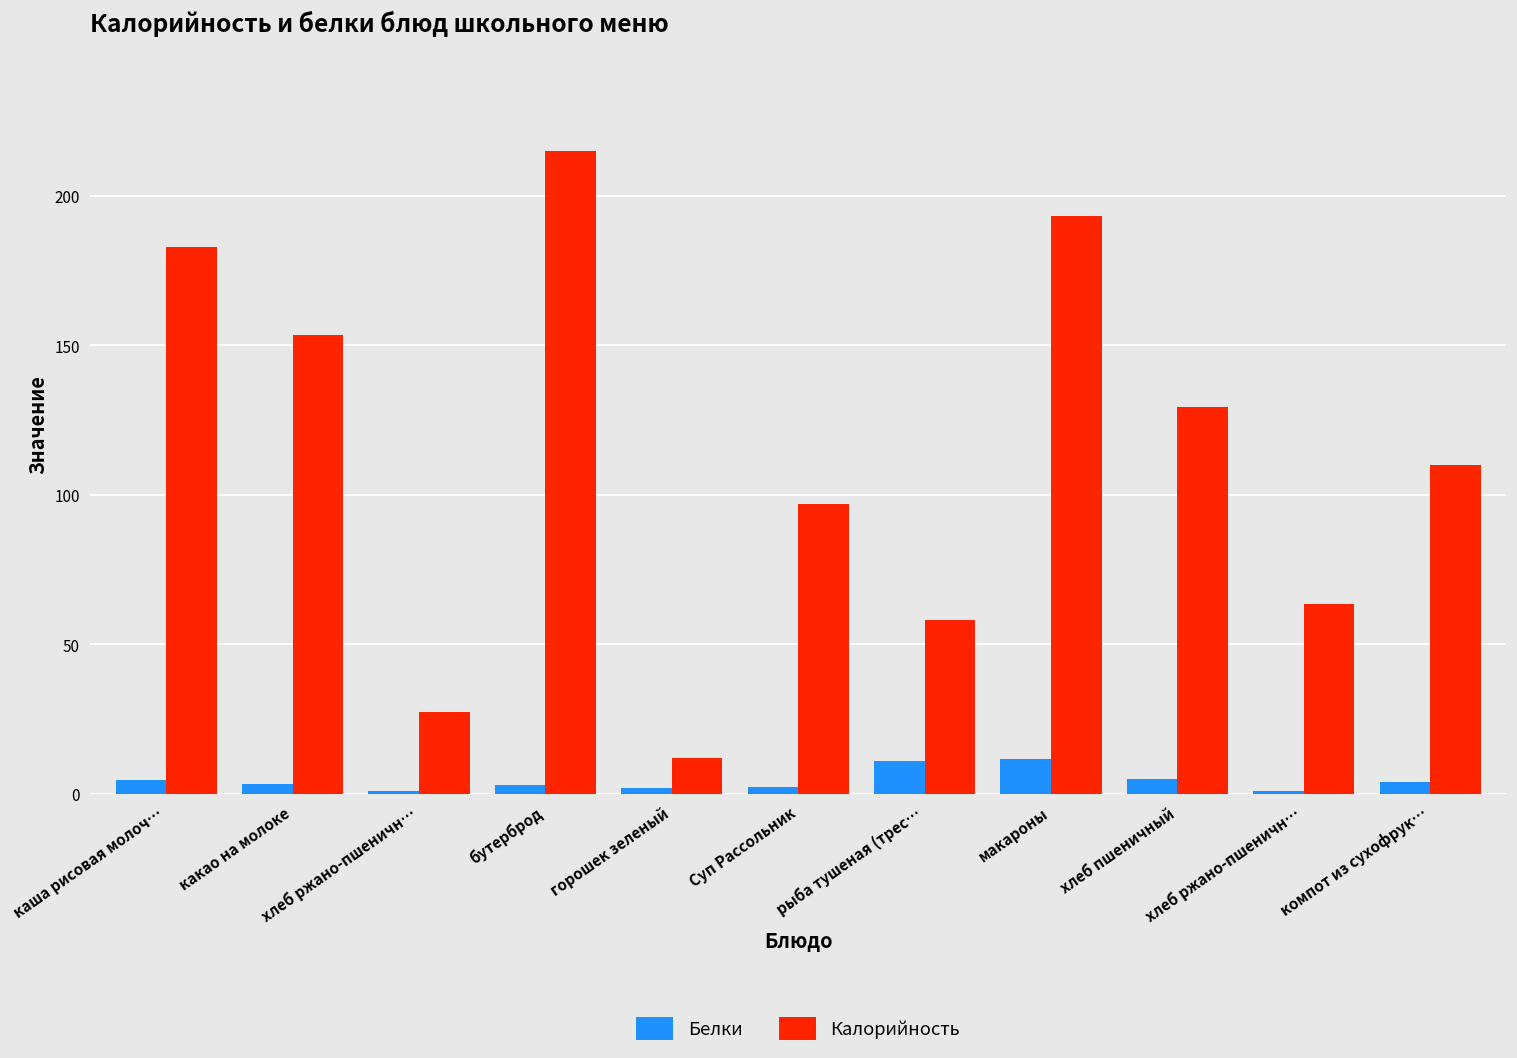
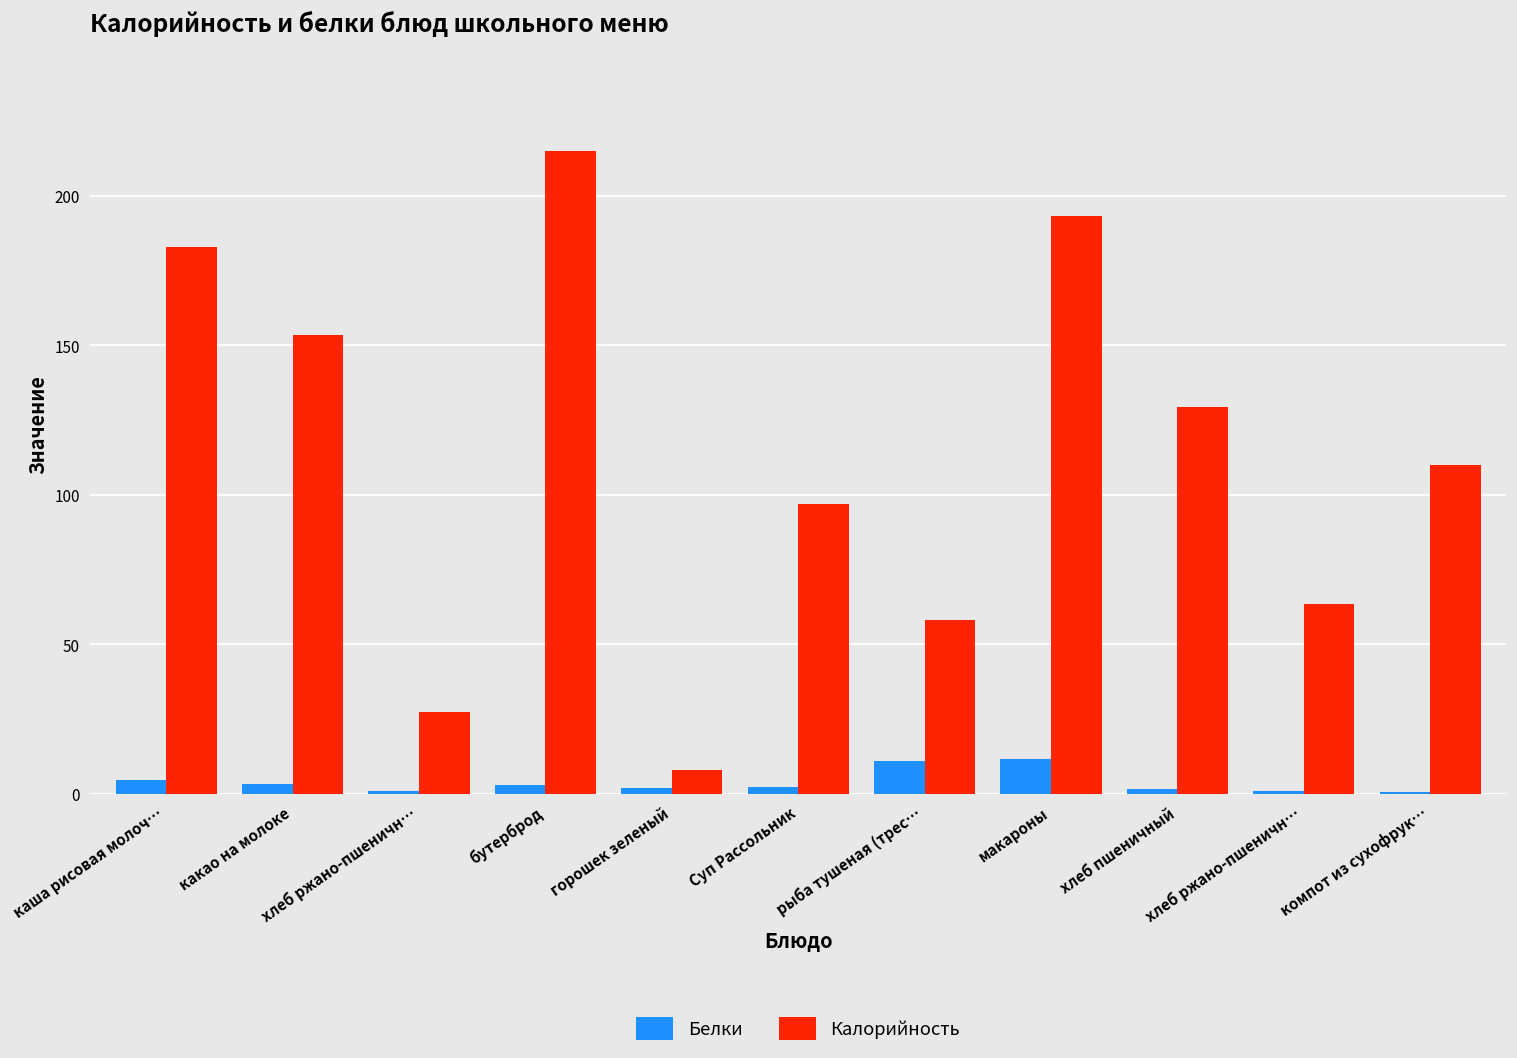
  {
    "Белки": {
      "каша рисовая молоч…": 5,
      "какао на молоке": 3,
      "бутерброд": 3,
      "горошек зеленый": 2,
      "Суп Рассольник": 2,
      "рыба тушеная (трес…": 11,
      "макароны": 12,
-     "хлеб пшеничный": 5,
-     "компот из сухофрук…": 4
+     "хлеб пшеничный": 2,
+     "компот из сухофрук…": 1
    },
    "Калорийность": {
      "каша рисовая молоч…": 183,
      "какао на молоке": 153,
      "бутерброд": 215,
-     "горошек зеленый": 12,
+     "горошек зеленый": 8,
      "Суп Рассольник": 97,
      "рыба тушеная (трес…": 58,
      "макароны": 193,
      "хлеб пшеничный": 129,
      "компот из сухофрук…": 110
    }
  }
